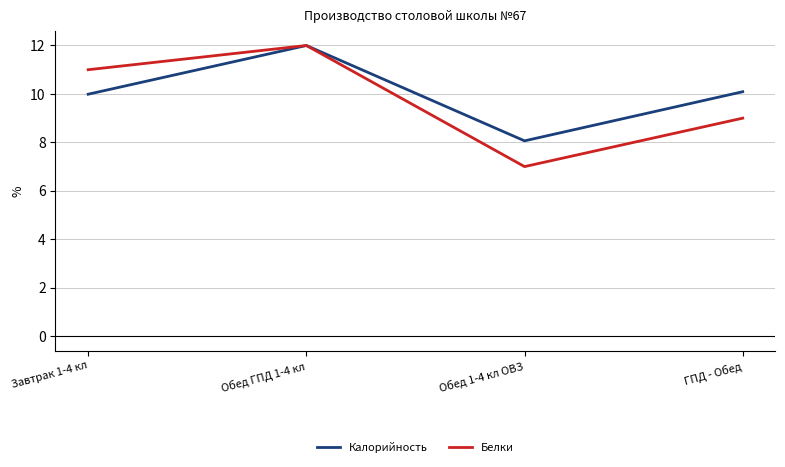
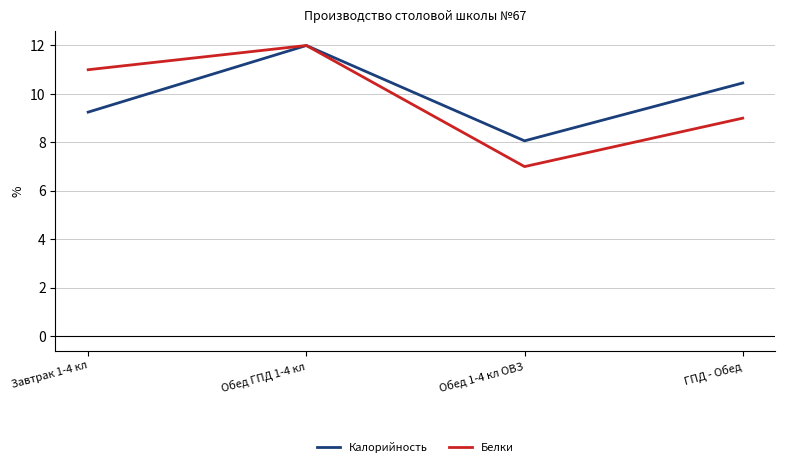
  {
    "Калорийность": {
-     "Завтрак 1-4 кл": 10.0,
+     "Завтрак 1-4 кл": 9.2,
      "Обед 1-4 кл ОВЗ": 8.1,
-     "ГПД - Обед": 10.1
+     "ГПД - Обед": 10.5
    },
    "Белки": {
      "Завтрак 1-4 кл": 11.0,
      "Обед 1-4 кл ОВЗ": 7.0,
      "ГПД - Обед": 9.0
    }
  }
